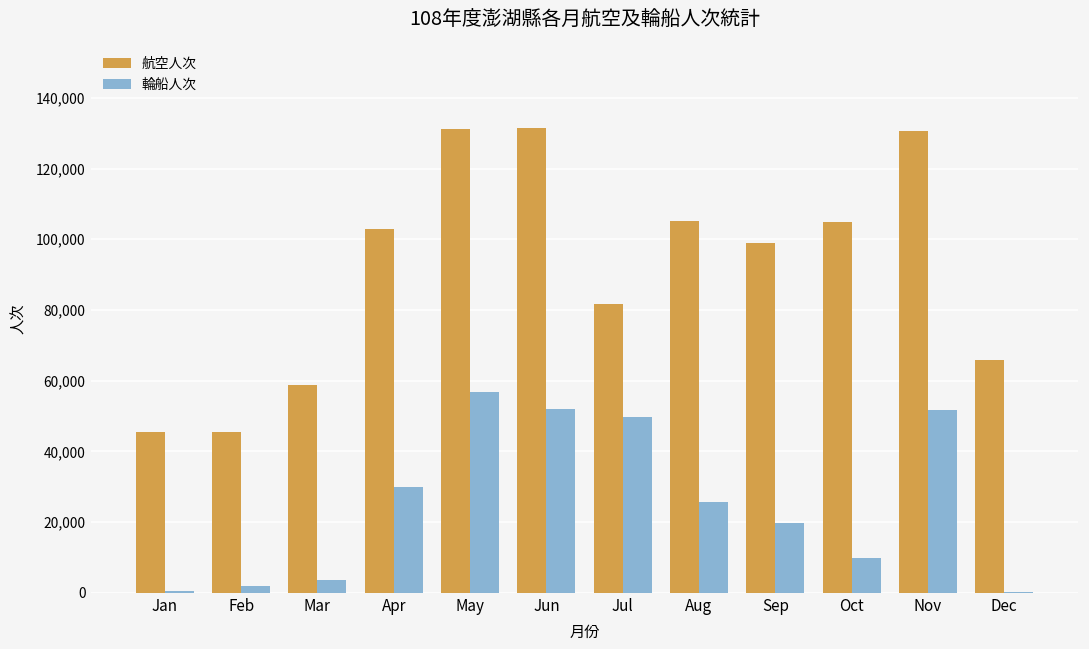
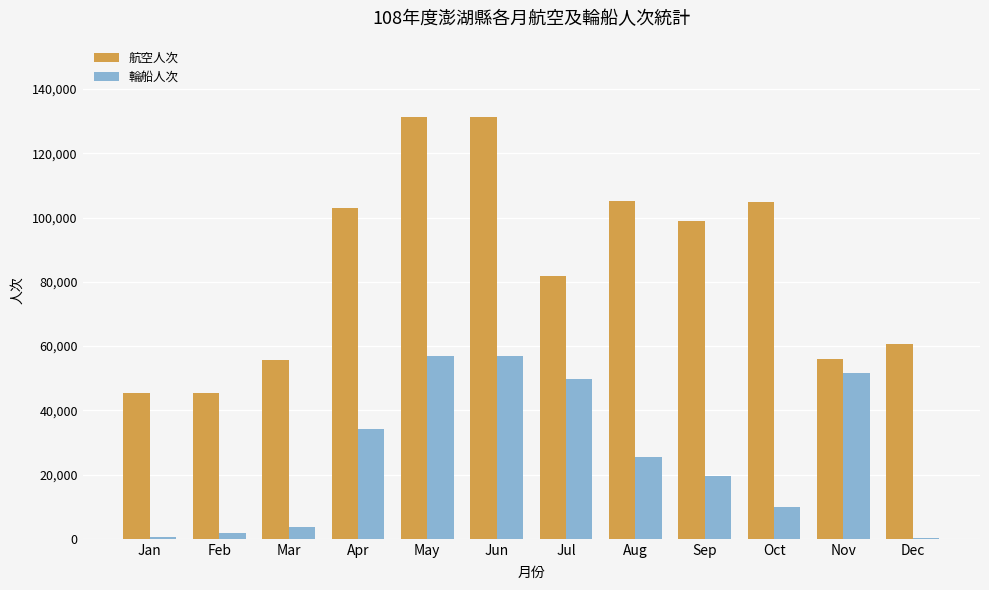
  {
    "航空人次": {
      "Jan": "45,000",
      "Feb": "45,000",
-     "Mar": "59,000",
+     "Mar": "56,000",
      "Apr": "103,000",
      "May": "131,000",
      "Jun": "131,000",
      "Jul": "82,000",
      "Aug": "105,000",
      "Sep": "99,000",
      "Oct": "105,000",
-     "Nov": "131,000",
-     "Dec": "66,000"
+     "Nov": "56,000",
+     "Dec": "61,000"
    },
    "輪船人次": {
      "Feb": "2,000",
      "Mar": "4,000",
-     "Apr": "30,000",
+     "Apr": "34,000",
      "May": "57,000",
-     "Jun": "52,000",
+     "Jun": "57,000",
      "Jul": "50,000",
      "Aug": "26,000",
      "Sep": "20,000",
      "Oct": "10,000",
      "Nov": "52,000"
    }
  }
